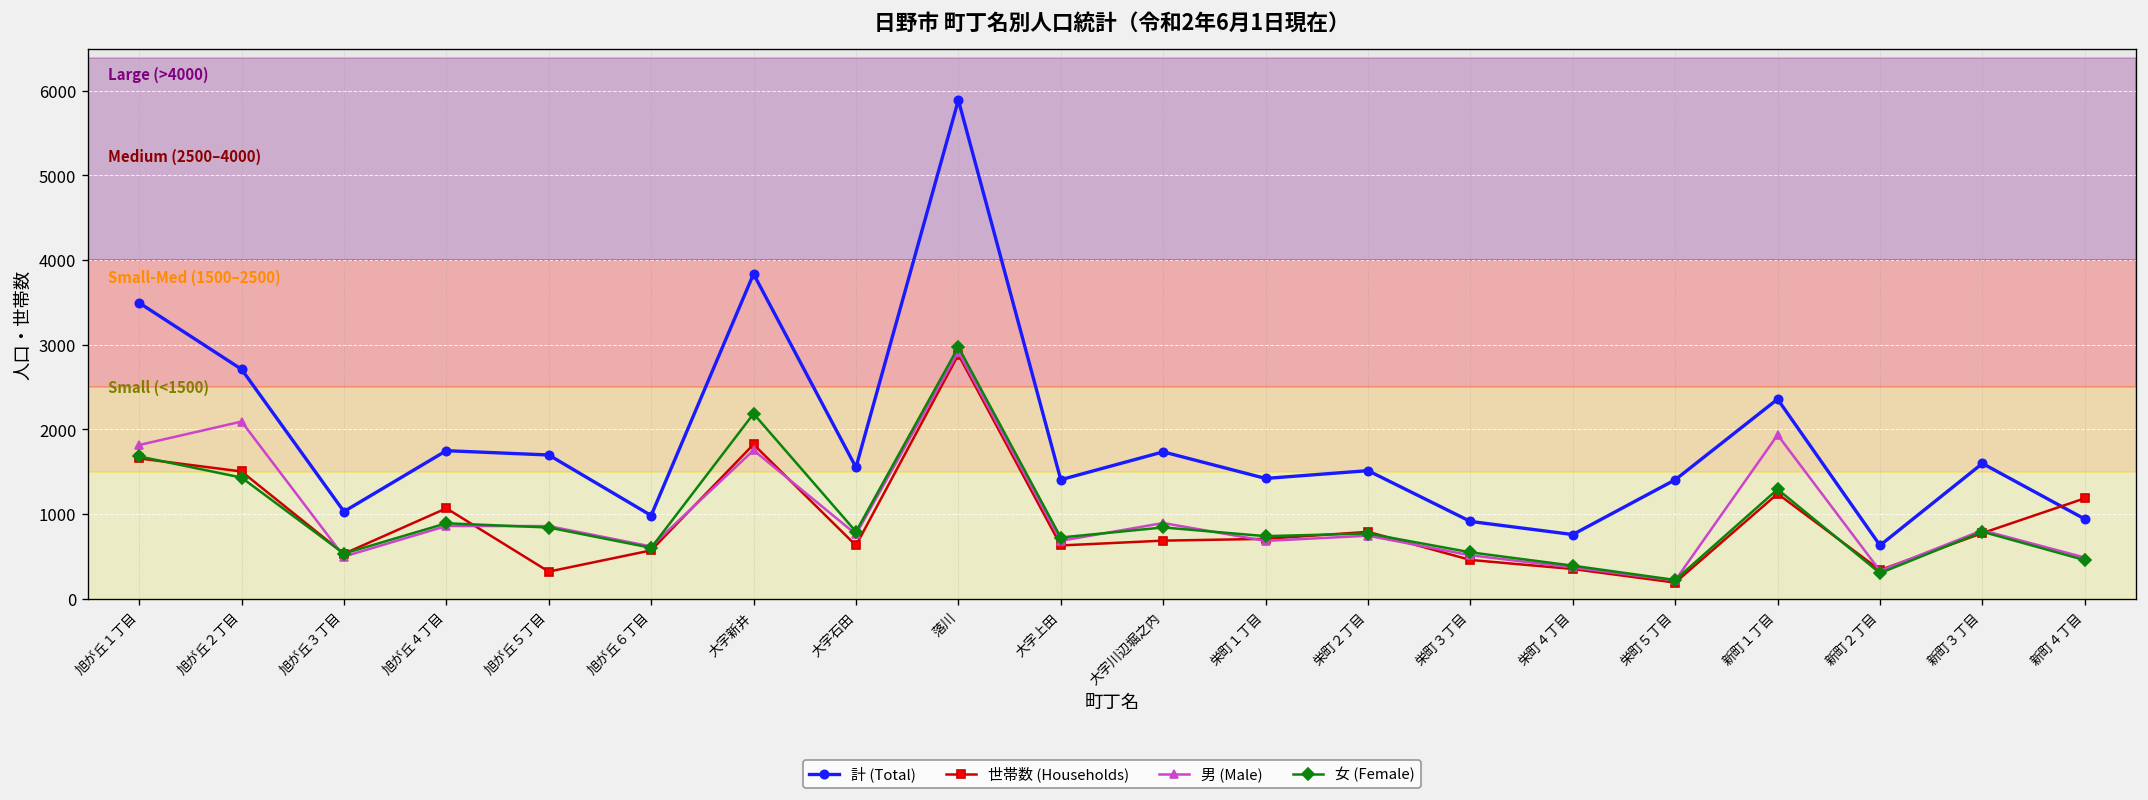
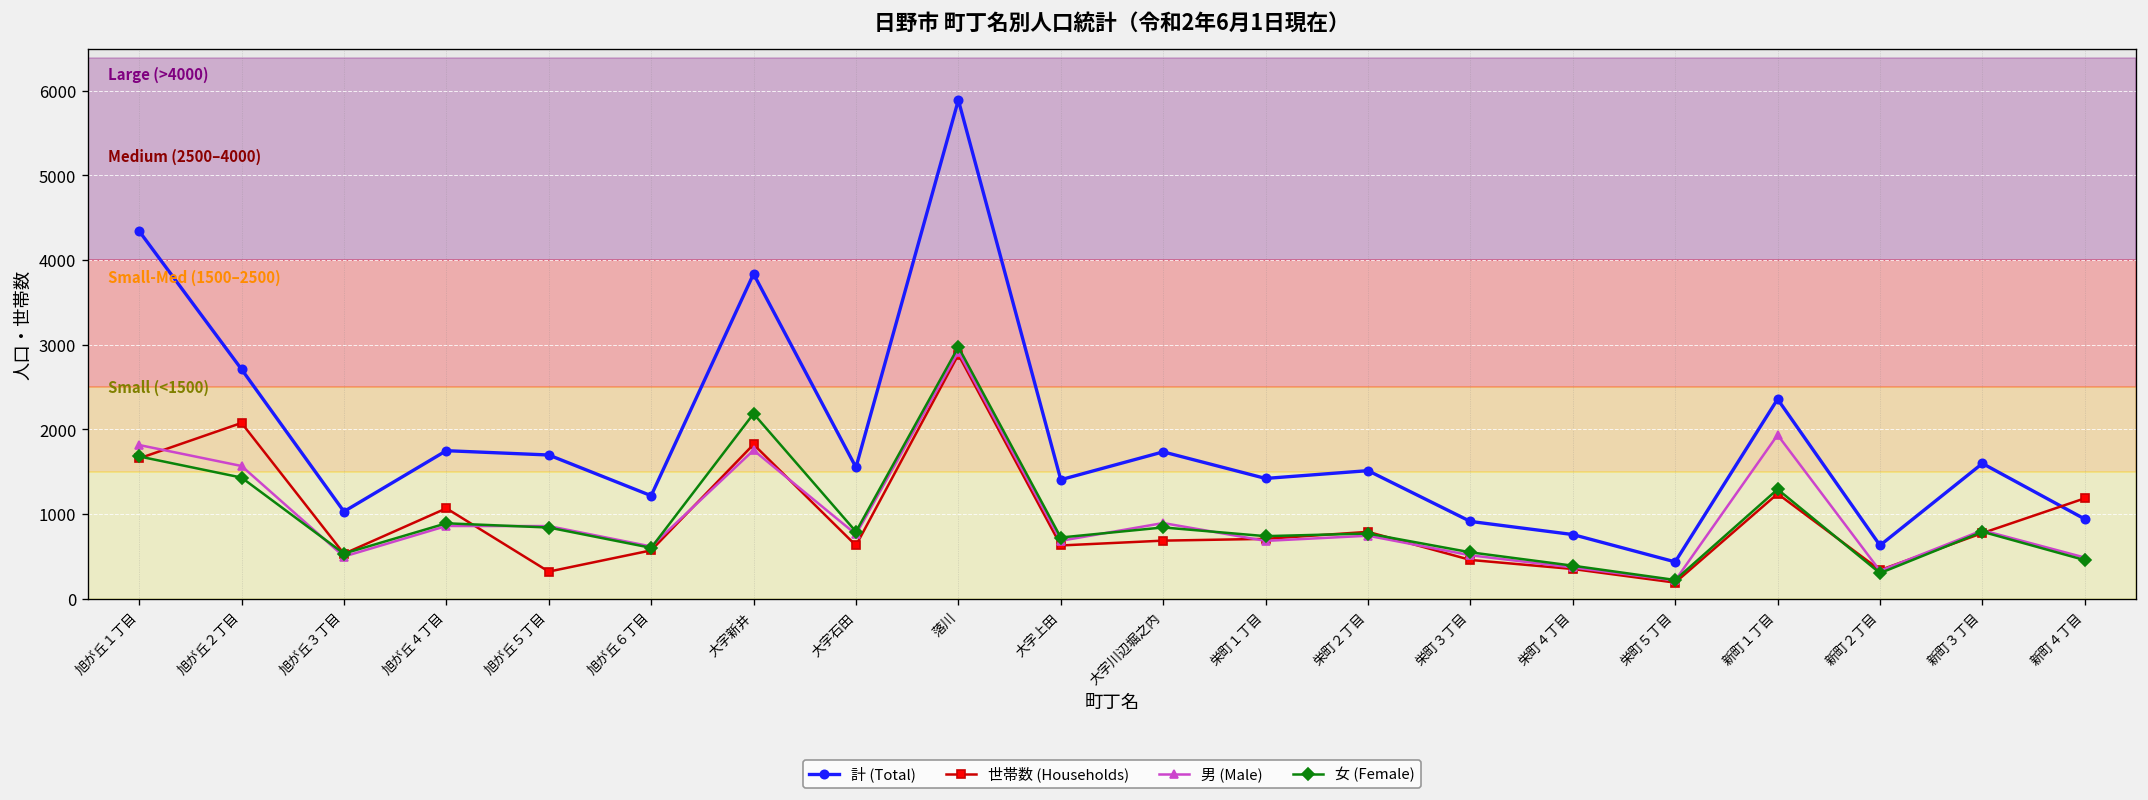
  {
    "計 (Total)": {
-     "旭が丘１丁目": 3500,
+     "旭が丘１丁目": 4300,
      "旭が丘２丁目": 2700,
      "旭が丘３丁目": 1000,
      "旭が丘４丁目": 1700,
      "旭が丘５丁目": 1700,
-     "旭が丘６丁目": 1000,
+     "旭が丘６丁目": 1200,
      "大字新井": 3800,
      "大字石田": 1600,
      "落川": 5900,
      "大字上田": 1400,
      "大字川辺堀之内": 1700,
      "栄町１丁目": 1400,
      "栄町２丁目": 1500,
      "栄町３丁目": 900,
      "栄町４丁目": 800,
-     "栄町５丁目": 1400,
+     "栄町５丁目": 400,
      "新町１丁目": 2400,
      "新町２丁目": 600,
      "新町３丁目": 1600,
      "新町４丁目": 900
    },
    "世帯数 (Households)": {
-     "旭が丘２丁目": 1500,
+     "旭が丘２丁目": 2100,
      "旭が丘４丁目": 1100,
      "旭が丘５丁目": 300,
      "大字新井": 1800,
      "大字石田": 600,
      "大字上田": 600,
      "大字川辺堀之内": 700,
      "栄町３丁目": 500,
      "新町１丁目": 1200,
      "新町４丁目": 1200
    },
    "男 (Male)": {
      "旭が丘１丁目": 1800,
-     "旭が丘２丁目": 2100,
+     "旭が丘２丁目": 1600,
      "大字新井": 1800,
      "大字上田": 700,
      "大字川辺堀之内": 900,
      "新町１丁目": 1900
    },
    "女 (Female)": {
      "旭が丘２丁目": 1400,
      "大字新井": 2200,
      "落川": 3000,
      "大字上田": 700,
      "大字川辺堀之内": 800,
      "新町１丁目": 1300
    }
  }
